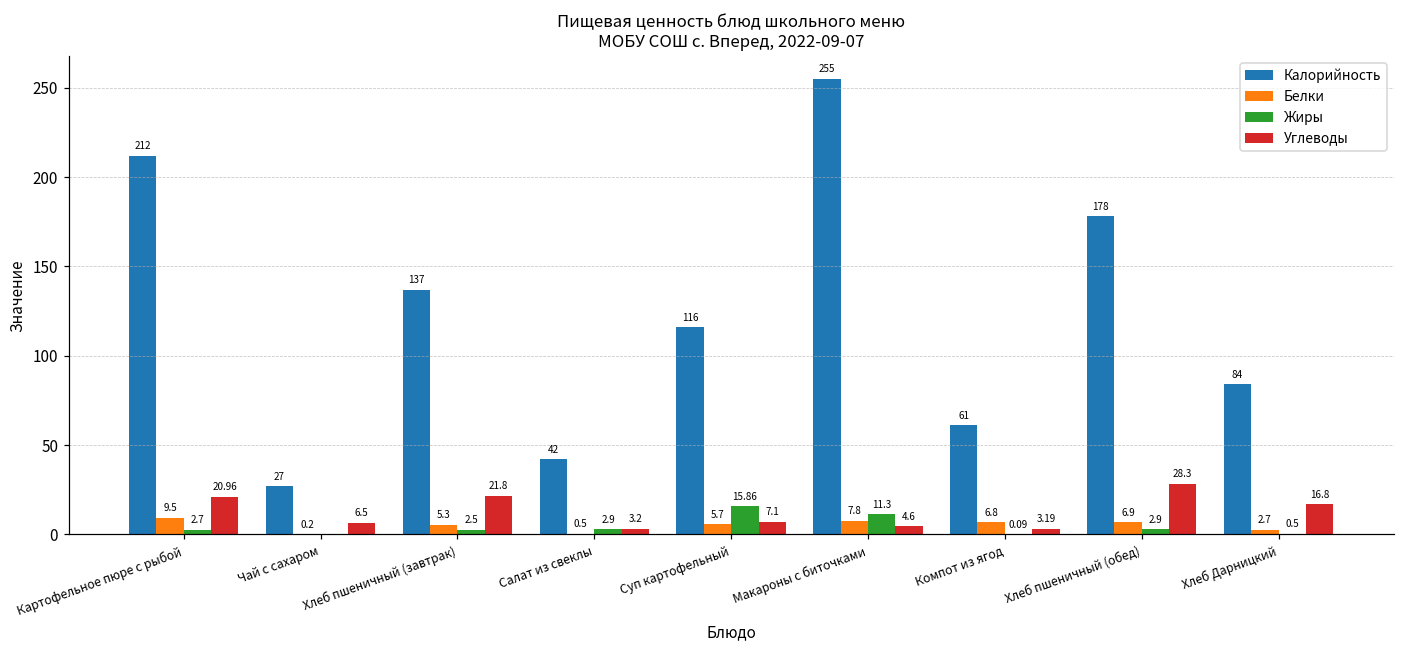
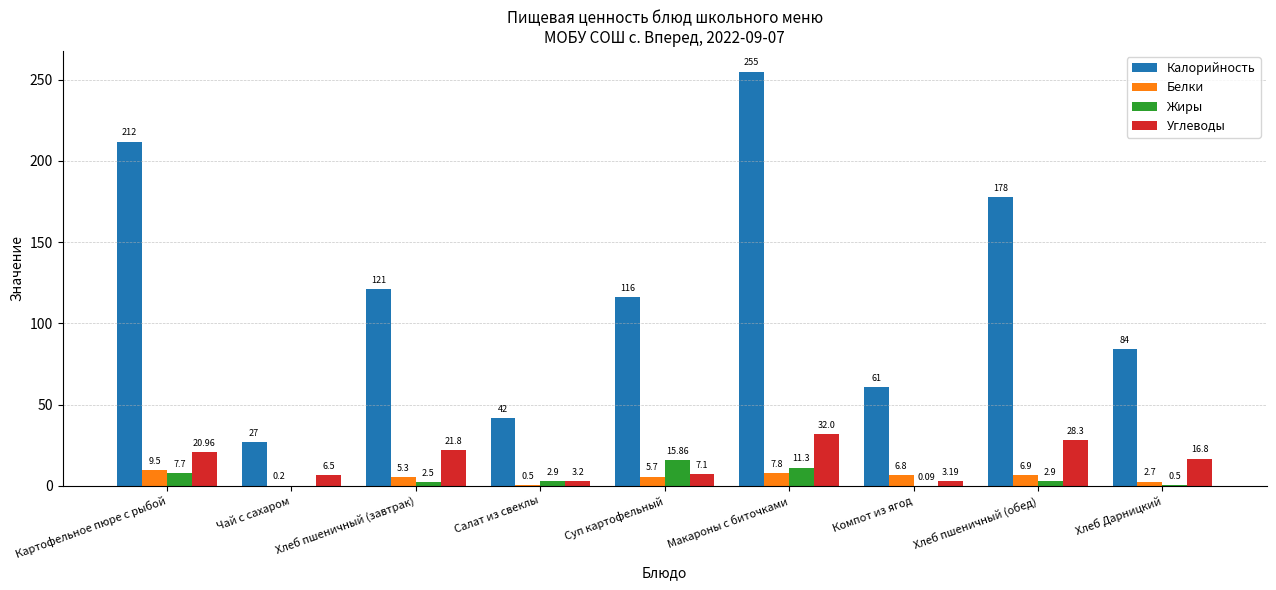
  {
    "Калорийность": {
      "Картофельное пюре с рыбой": 212,
      "Чай с сахаром": 27,
-     "Хлеб пшеничный (завтрак)": 137,
+     "Хлеб пшеничный (завтрак)": 121,
      "Салат из свеклы": 42,
      "Суп картофельный": 116,
      "Макароны с биточками": 255,
      "Компот из ягод": 61,
      "Хлеб пшеничный (обед)": 178,
      "Хлеб Дарницкий": 84
    },
    "Белки": {
      "Картофельное пюре с рыбой": 9.5,
      "Чай с сахаром": 0.2,
      "Хлеб пшеничный (завтрак)": 5.3,
      "Салат из свеклы": 0.5,
      "Суп картофельный": 5.7,
      "Макароны с биточками": 7.8,
      "Компот из ягод": 6.8,
      "Хлеб пшеничный (обед)": 6.9,
      "Хлеб Дарницкий": 2.7
    },
    "Жиры": {
-     "Картофельное пюре с рыбой": 2.7,
+     "Картофельное пюре с рыбой": 7.7,
      "Хлеб пшеничный (завтрак)": 2.5,
      "Салат из свеклы": 2.9,
      "Суп картофельный": 15.86,
      "Макароны с биточками": 11.3,
      "Компот из ягод": 0.09,
      "Хлеб пшеничный (обед)": 2.9,
      "Хлеб Дарницкий": 0.5
    },
    "Углеводы": {
      "Картофельное пюре с рыбой": 20.96,
      "Чай с сахаром": 6.5,
      "Хлеб пшеничный (завтрак)": 21.8,
      "Салат из свеклы": 3.2,
      "Суп картофельный": 7.1,
-     "Макароны с биточками": 4.6,
+     "Макароны с биточками": 32.0,
      "Компот из ягод": 3.19,
      "Хлеб пшеничный (обед)": 28.3,
      "Хлеб Дарницкий": 16.8
    }
  }
